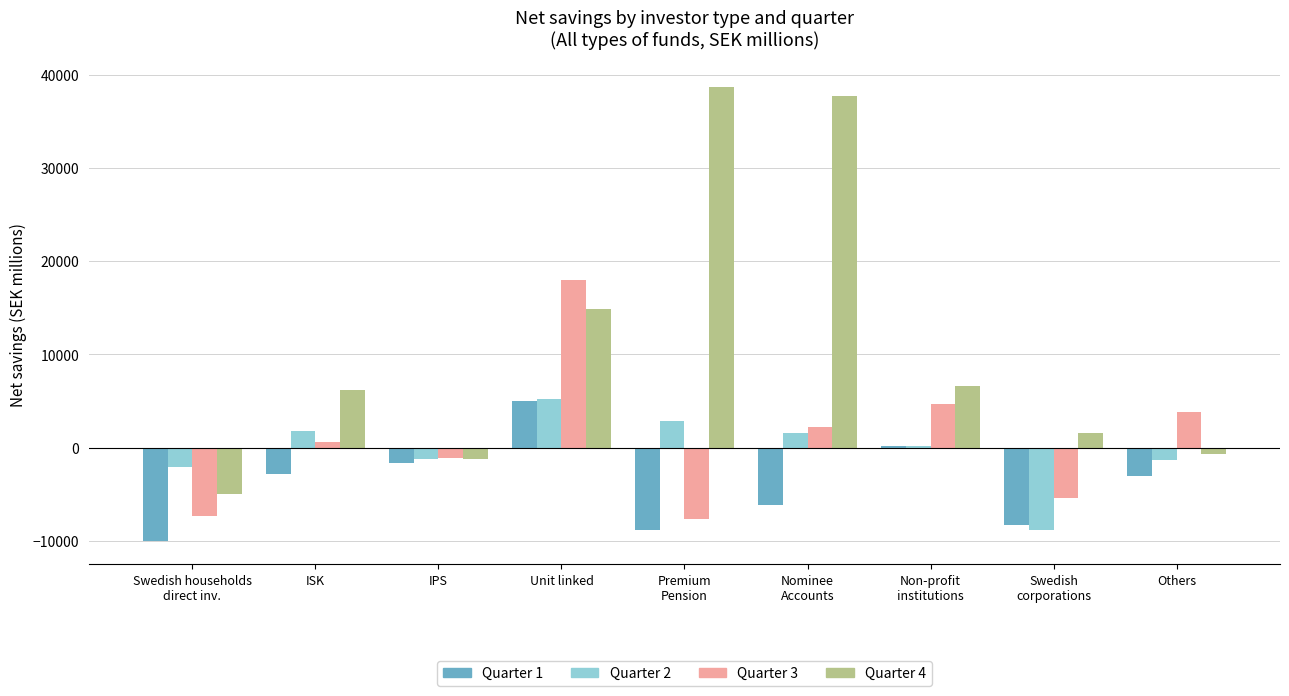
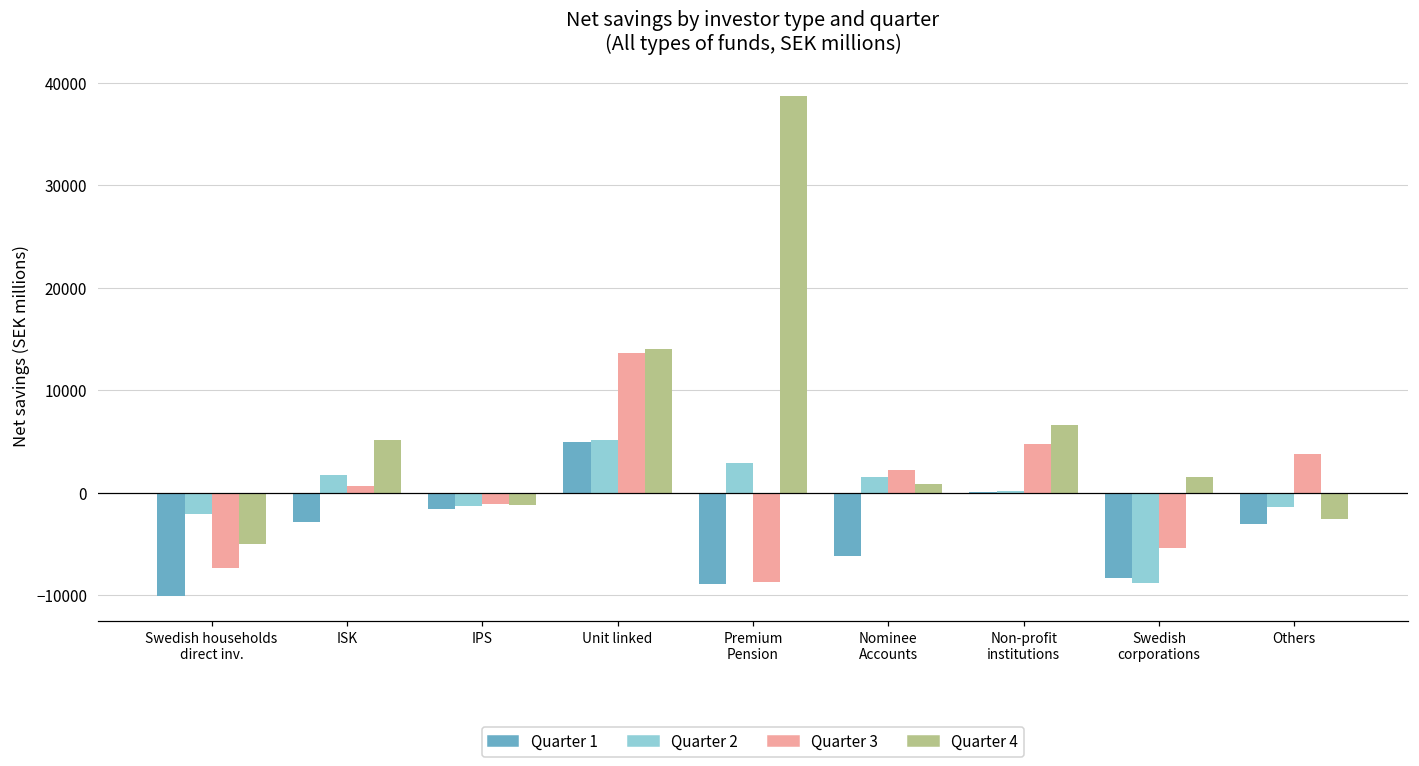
  {
    "Quarter 3": {
      "Swedish households direct inv.": -7000,
      "ISK": 1000,
      "IPS": -1000,
-     "Unit linked": 18000,
-     "Premium Pension": -8000,
+     "Unit linked": 14000,
+     "Premium Pension": -9000,
      "Nominee Accounts": 2000,
      "Non-profit institutions": 5000,
      "Swedish corporations": -5000,
      "Others": 4000
    },
    "Quarter 4": {
      "Swedish households direct inv.": -5000,
-     "ISK": 6000,
+     "ISK": 5000,
      "IPS": -1000,
-     "Unit linked": 15000,
+     "Unit linked": 14000,
      "Premium Pension": 39000,
-     "Nominee Accounts": 38000,
+     "Nominee Accounts": 1000,
      "Non-profit institutions": 7000,
      "Swedish corporations": 2000,
-     "Others": -1000
+     "Others": -3000
    }
  }
